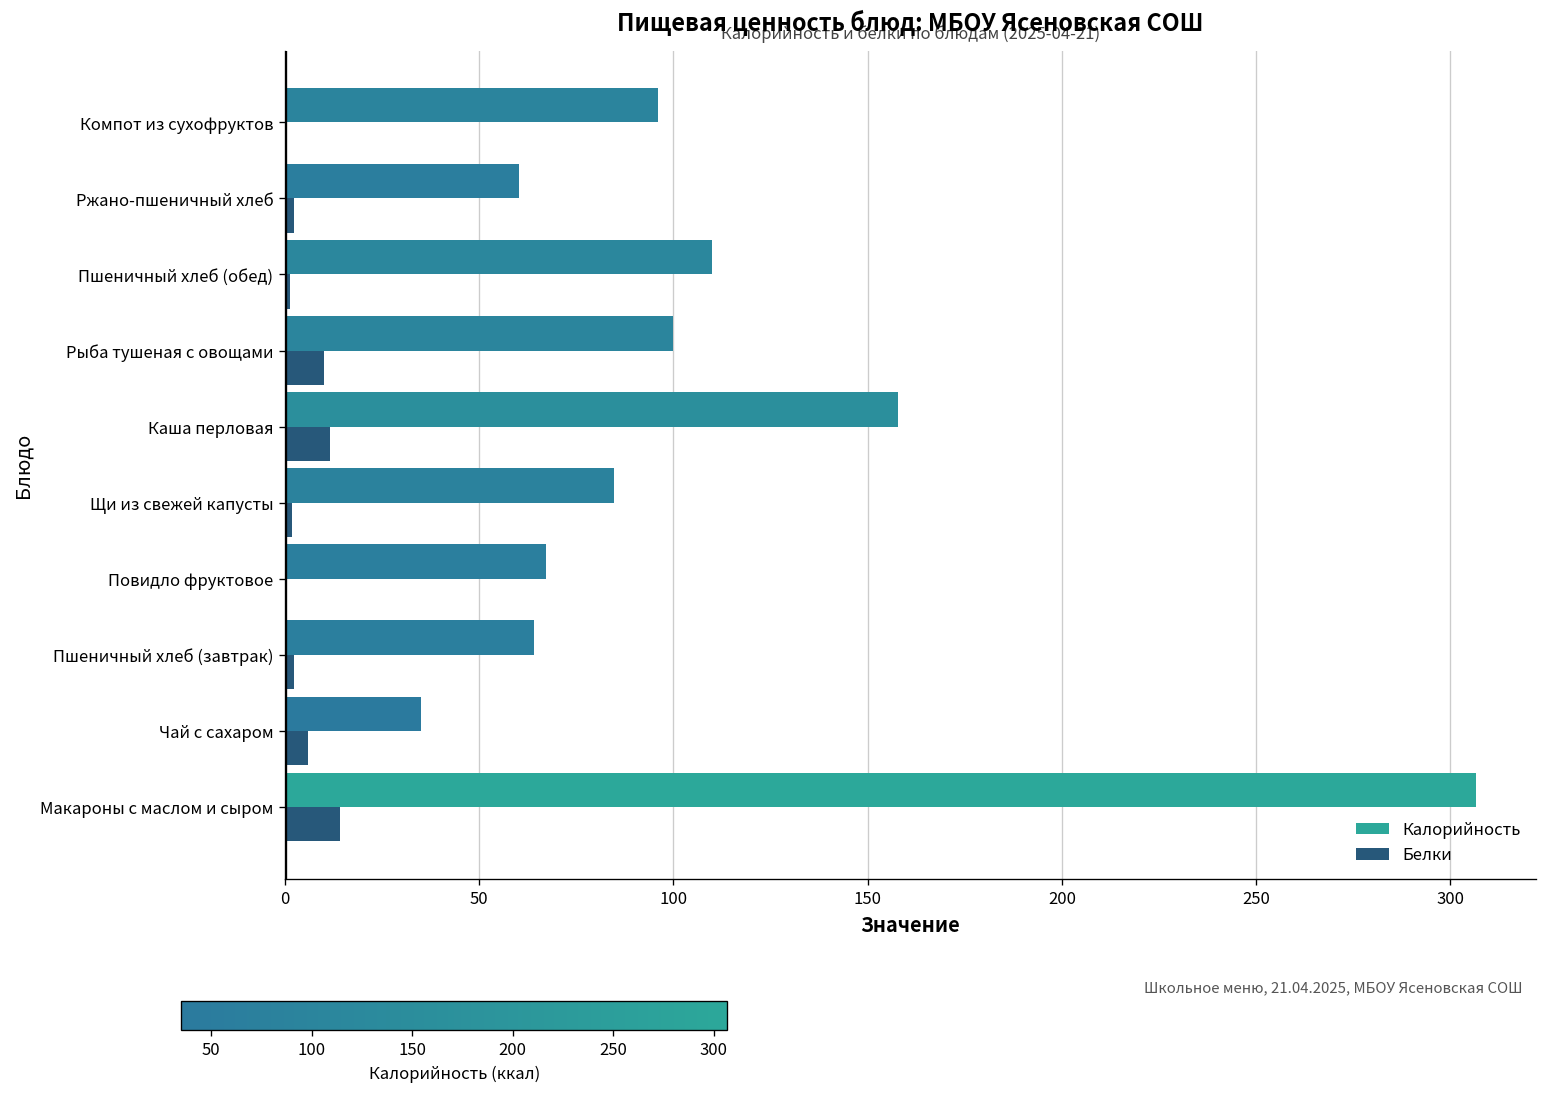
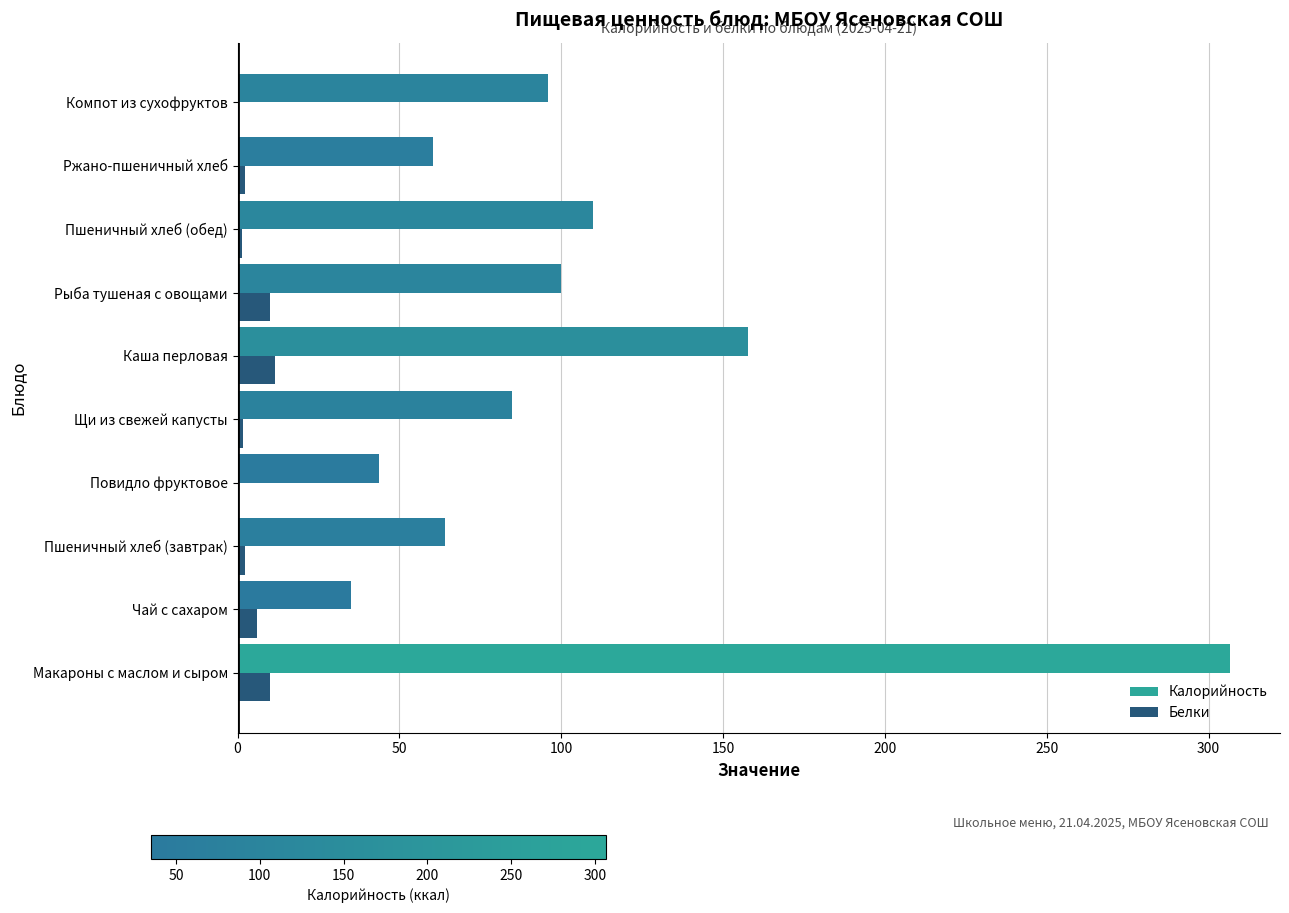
  {
    "Калорийность": {
      "Компот из сухофруктов": 96,
      "Ржано-пшеничный хлеб": 60,
      "Пшеничный хлеб (обед)": 110,
      "Рыба тушеная с овощами": 100,
      "Каша перловая": 158,
      "Щи из свежей капусты": 85,
-     "Повидло фруктовое": 67,
+     "Повидло фруктовое": 44,
      "Пшеничный хлеб (завтрак)": 64,
      "Чай с сахаром": 35,
      "Макароны с маслом и сыром": 307
    },
    "Белки": {
      "Компот из сухофруктов": 0,
      "Ржано-пшеничный хлеб": 2,
      "Пшеничный хлеб (обед)": 1,
      "Рыба тушеная с овощами": 10,
      "Каша перловая": 12,
      "Щи из свежей капусты": 2,
      "Повидло фруктовое": 0,
      "Пшеничный хлеб (завтрак)": 2,
      "Чай с сахаром": 6,
-     "Макароны с маслом и сыром": 14
+     "Макароны с маслом и сыром": 10
    }
  }
